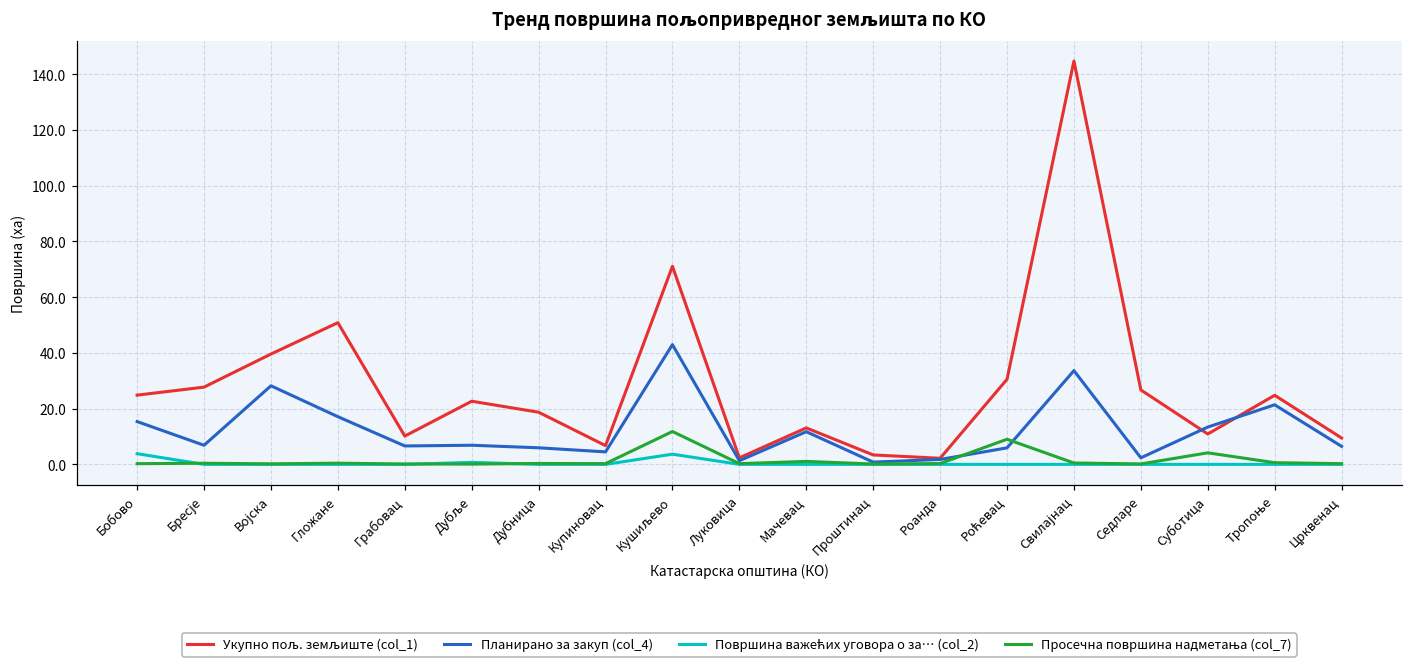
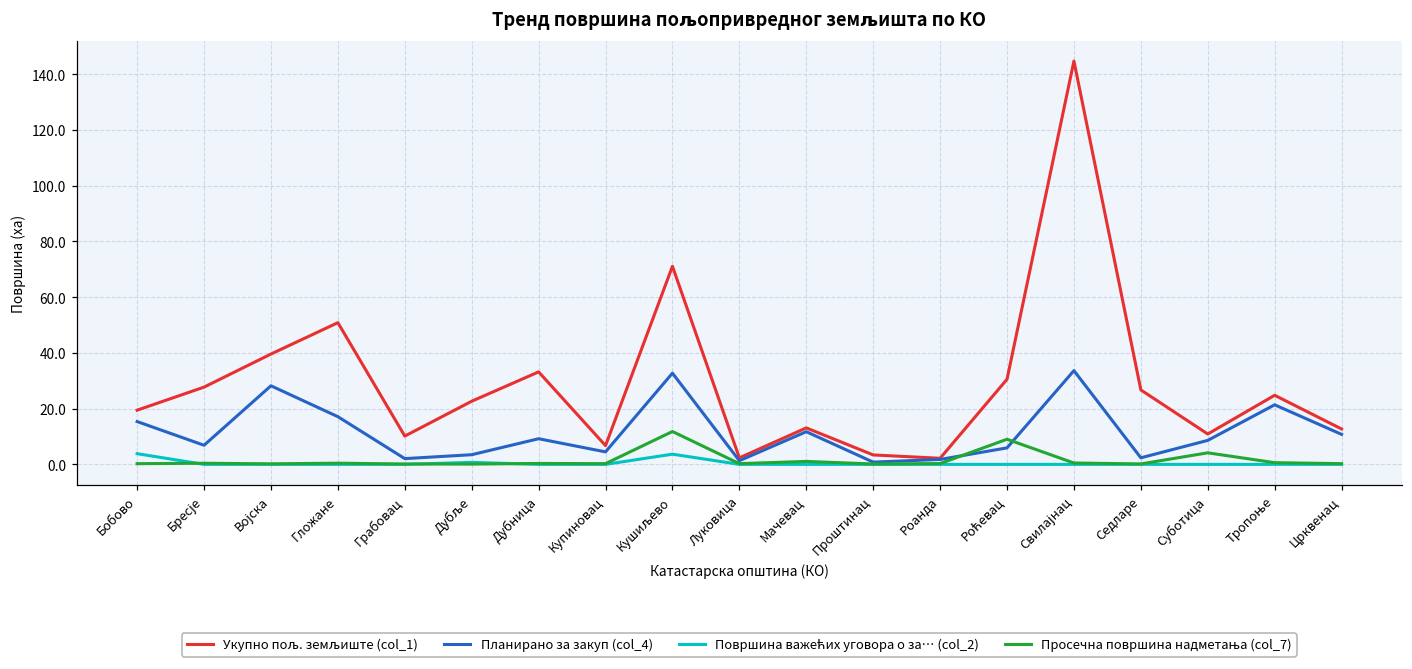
  {
    "Укупно пољ. земљиште (col_1)": {
-     "Бобово": 25,
+     "Бобово": 19,
      "Бресје": 28,
      "Војска": 40,
      "Гложане": 51,
      "Грабовац": 10,
      "Дубље": 23,
-     "Дубница": 19,
+     "Дубница": 33,
      "Купиновац": 7,
      "Кушиљево": 71,
      "Луковица": 2,
      "Мачевац": 13,
      "Проштинац": 3,
      "Роћевац": 31,
      "Свилајнац": 145,
      "Седларе": 27,
      "Суботица": 11,
      "Тропоње": 25,
-     "Црквенац": 9
+     "Црквенац": 13
    },
    "Планирано за закуп (col_4)": {
      "Бобово": 15,
      "Бресје": 7,
      "Војска": 28,
      "Гложане": 17,
-     "Грабовац": 7,
-     "Дубље": 7,
-     "Дубница": 6,
+     "Грабовац": 2,
+     "Дубље": 3,
+     "Дубница": 9,
      "Купиновац": 4,
-     "Кушиљево": 43,
+     "Кушиљево": 33,
      "Луковица": 1,
      "Мачевац": 12,
      "Роћевац": 6,
      "Свилајнац": 34,
      "Седларе": 2,
-     "Суботица": 13,
+     "Суботица": 9,
      "Тропоње": 21,
-     "Црквенац": 6
+     "Црквенац": 11
    },
    "Површина важећих уговора о за… (col_2)": {
      "Бобово": 4,
      "Кушиљево": 4,
      "Мачевац": 0,
      "Роћевац": 0,
      "Суботица": 0
    },
    "Просечна површина надметања (col_7)": {
      "Бобово": 0,
      "Кушиљево": 12,
      "Мачевац": 1,
      "Роћевац": 9,
      "Суботица": 4
    }
  }
